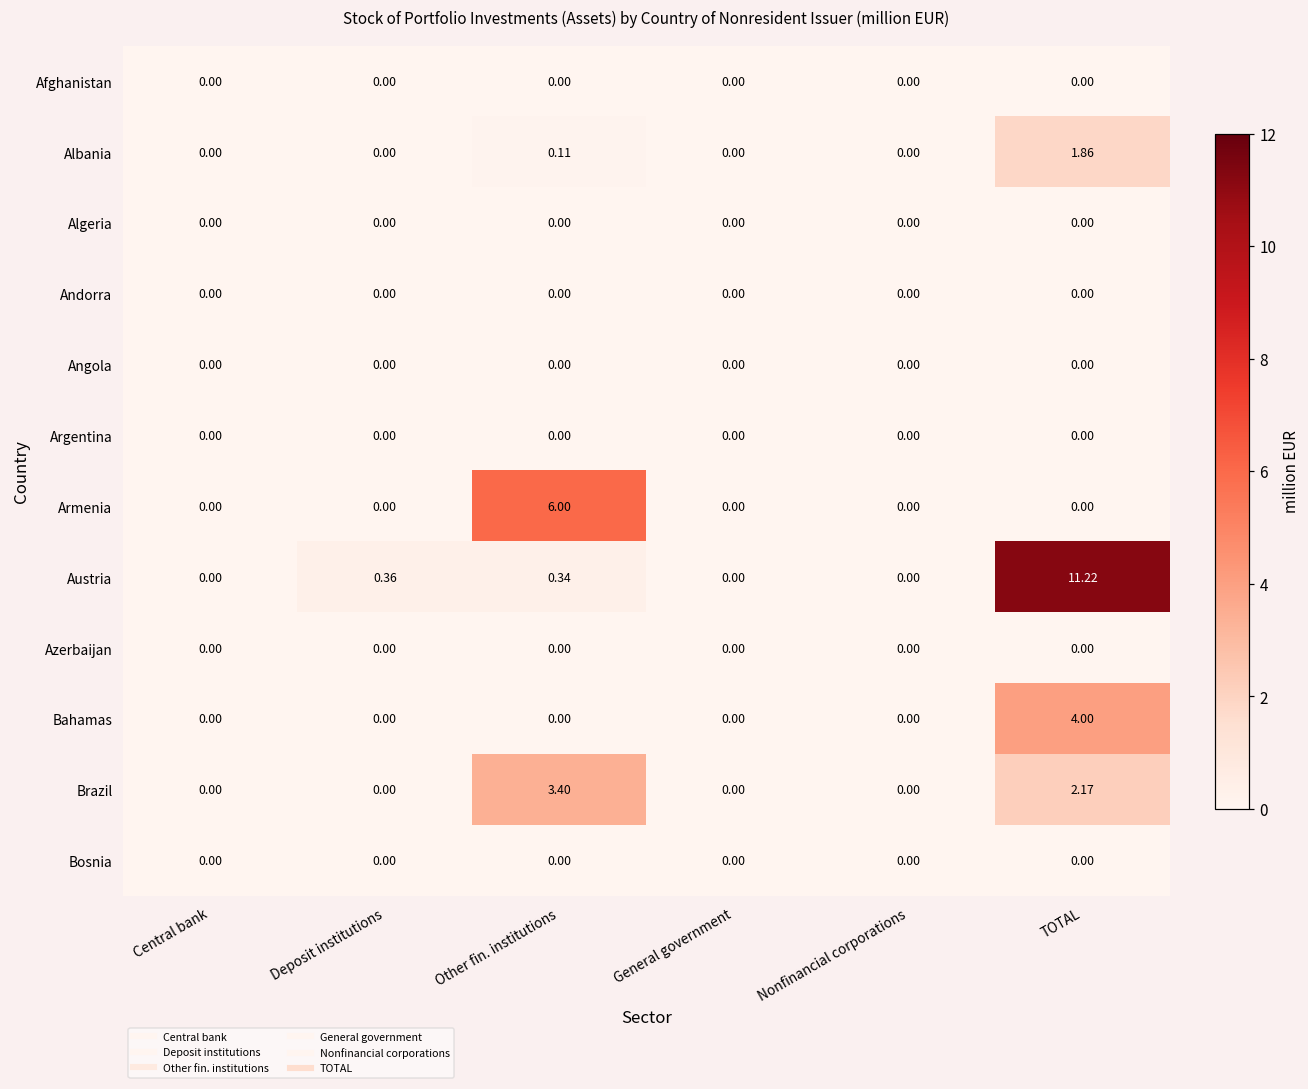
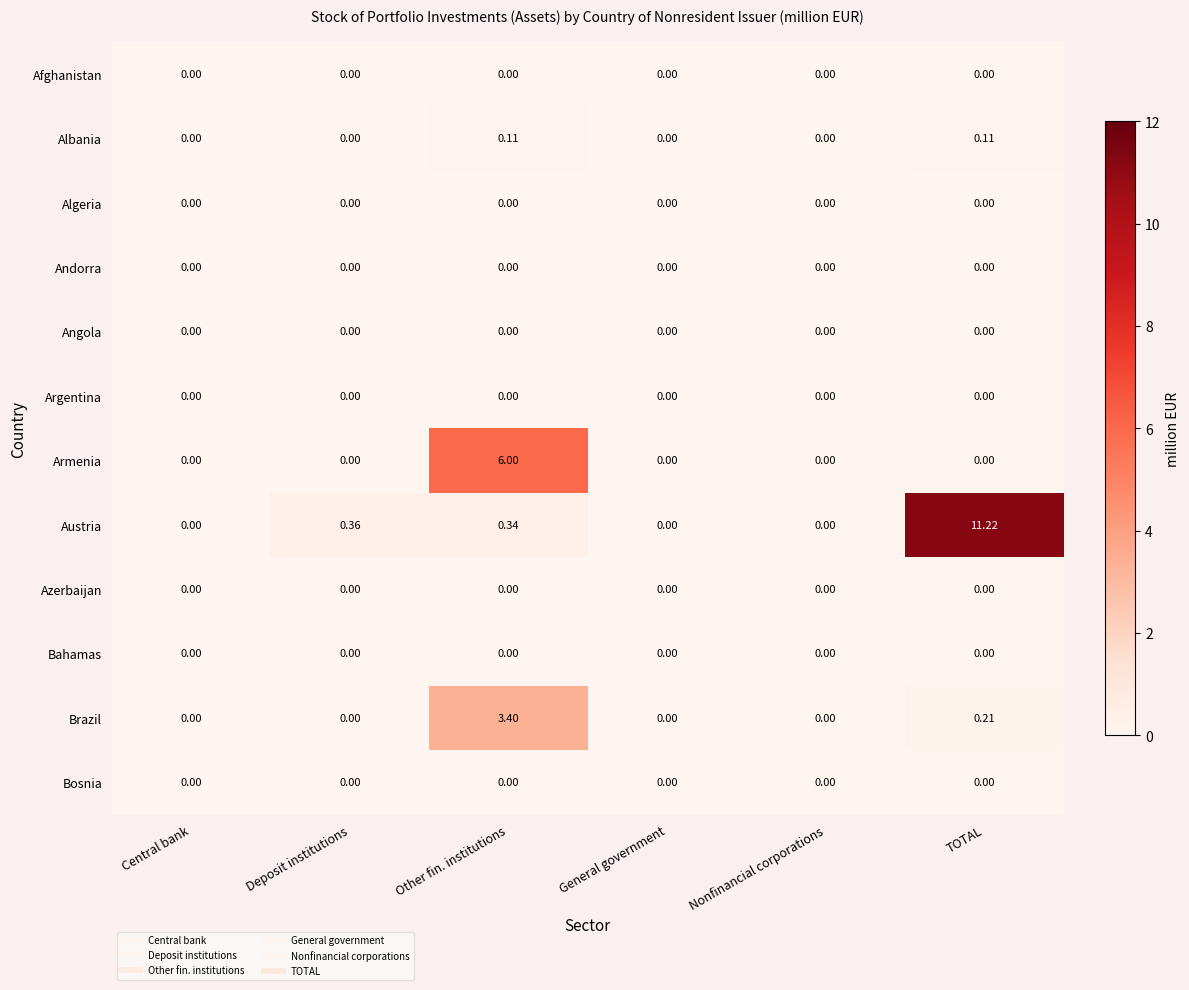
  {
    "Afghanistan": {
      "Central bank": 0.00,
      "Deposit institutions": 0.00,
      "Other fin. institutions": 0.00,
      "General government": 0.00,
      "Nonfinancial corporations": 0.00,
      "TOTAL": 0.00
    },
    "Albania": {
      "Central bank": 0.00,
      "Deposit institutions": 0.00,
      "Other fin. institutions": 0.11,
      "General government": 0.00,
      "Nonfinancial corporations": 0.00,
-     "TOTAL": 1.86
+     "TOTAL": 0.11
    },
    "Algeria": {
      "Central bank": 0.00,
      "Deposit institutions": 0.00,
      "Other fin. institutions": 0.00,
      "General government": 0.00,
      "Nonfinancial corporations": 0.00,
      "TOTAL": 0.00
    },
    "Andorra": {
      "Central bank": 0.00,
      "Deposit institutions": 0.00,
      "Other fin. institutions": 0.00,
      "General government": 0.00,
      "Nonfinancial corporations": 0.00,
      "TOTAL": 0.00
    },
    "Angola": {
      "Central bank": 0.00,
      "Deposit institutions": 0.00,
      "Other fin. institutions": 0.00,
      "General government": 0.00,
      "Nonfinancial corporations": 0.00,
      "TOTAL": 0.00
    },
    "Argentina": {
      "Central bank": 0.00,
      "Deposit institutions": 0.00,
      "Other fin. institutions": 0.00,
      "General government": 0.00,
      "Nonfinancial corporations": 0.00,
      "TOTAL": 0.00
    },
    "Armenia": {
      "Central bank": 0.00,
      "Deposit institutions": 0.00,
      "Other fin. institutions": 6.00,
      "General government": 0.00,
      "Nonfinancial corporations": 0.00,
      "TOTAL": 0.00
    },
    "Austria": {
      "Central bank": 0.00,
      "Deposit institutions": 0.36,
      "Other fin. institutions": 0.34,
      "General government": 0.00,
      "Nonfinancial corporations": 0.00,
      "TOTAL": 11.22
    },
    "Azerbaijan": {
      "Central bank": 0.00,
      "Deposit institutions": 0.00,
      "Other fin. institutions": 0.00,
      "General government": 0.00,
      "Nonfinancial corporations": 0.00,
      "TOTAL": 0.00
    },
    "Bahamas": {
      "Central bank": 0.00,
      "Deposit institutions": 0.00,
      "Other fin. institutions": 0.00,
      "General government": 0.00,
      "Nonfinancial corporations": 0.00,
-     "TOTAL": 4.00
+     "TOTAL": 0.00
    },
    "Brazil": {
      "Central bank": 0.00,
      "Deposit institutions": 0.00,
      "Other fin. institutions": 3.40,
      "General government": 0.00,
      "Nonfinancial corporations": 0.00,
-     "TOTAL": 2.17
+     "TOTAL": 0.21
    },
    "Bosnia": {
      "Central bank": 0.00,
      "Deposit institutions": 0.00,
      "Other fin. institutions": 0.00,
      "General government": 0.00,
      "Nonfinancial corporations": 0.00,
      "TOTAL": 0.00
    }
  }
